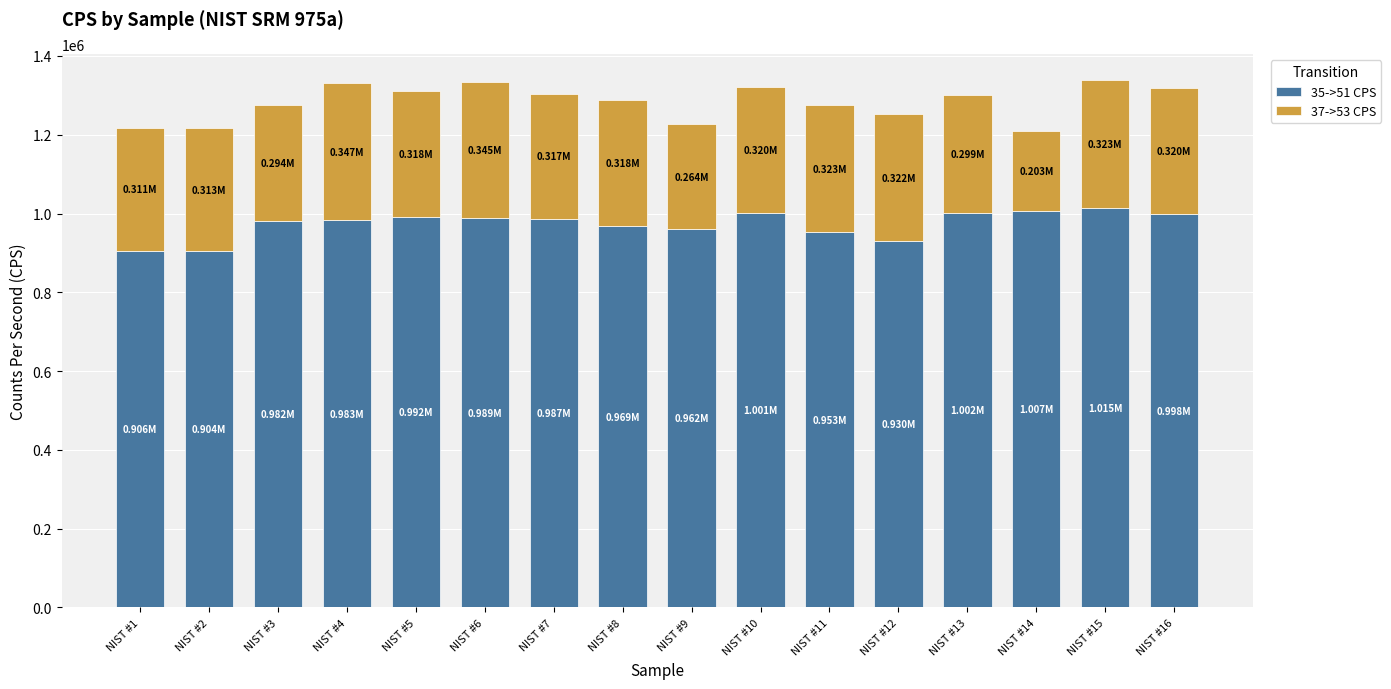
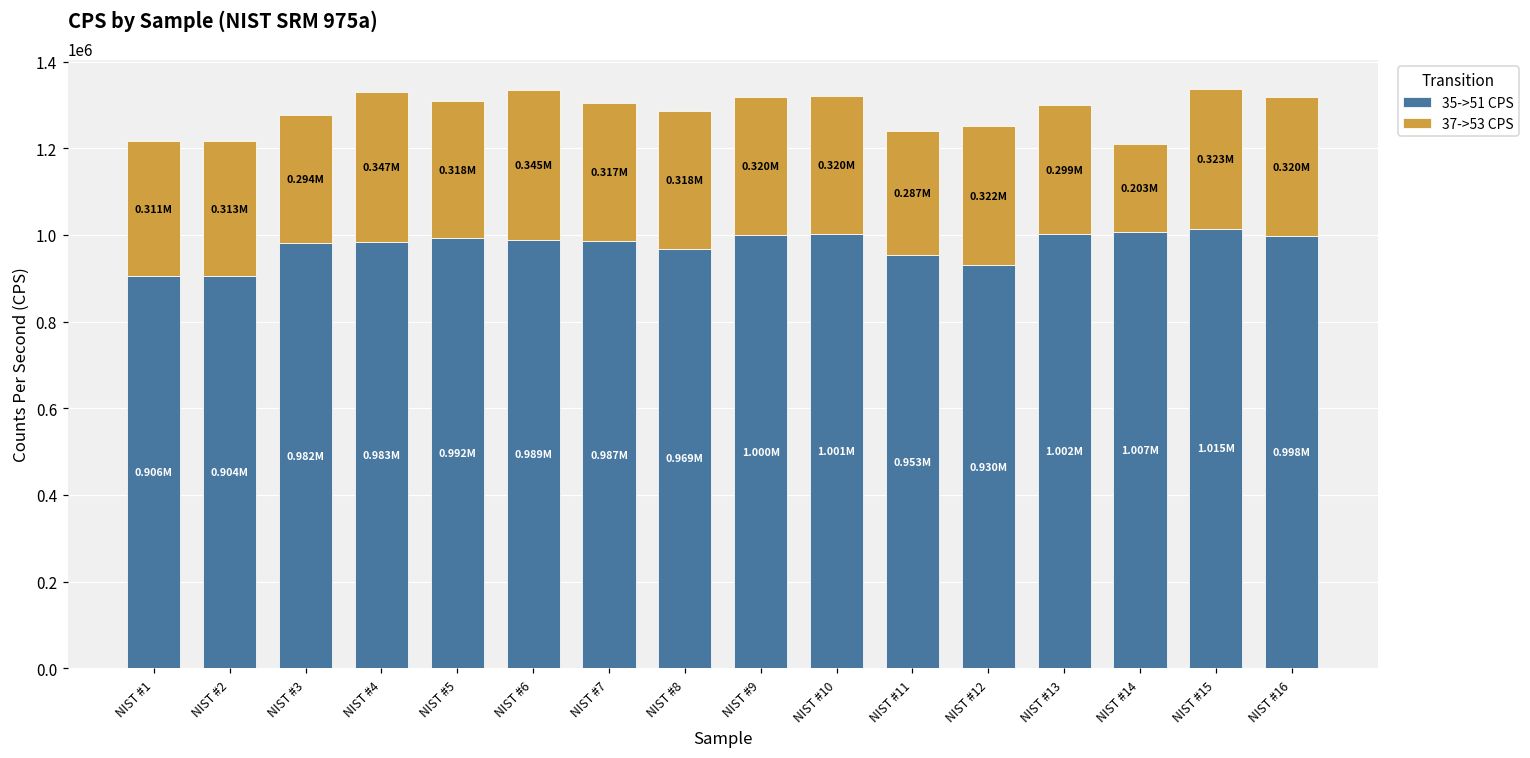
  {
    "35->51 CPS": {
      "NIST #1": "0.906M",
      "NIST #2": "0.904M",
      "NIST #3": "0.982M",
      "NIST #4": "0.983M",
      "NIST #5": "0.992M",
      "NIST #6": "0.989M",
      "NIST #7": "0.987M",
      "NIST #8": "0.969M",
-     "NIST #9": "0.962M",
+     "NIST #9": "1.000M",
      "NIST #10": "1.001M",
      "NIST #11": "0.953M",
      "NIST #12": "0.930M",
      "NIST #13": "1.002M",
      "NIST #14": "1.007M",
      "NIST #15": "1.015M",
      "NIST #16": "0.998M"
    },
    "37->53 CPS": {
      "NIST #1": "0.311M",
      "NIST #2": "0.313M",
      "NIST #3": "0.294M",
      "NIST #4": "0.347M",
      "NIST #5": "0.318M",
      "NIST #6": "0.345M",
      "NIST #7": "0.317M",
      "NIST #8": "0.318M",
-     "NIST #9": "0.264M",
+     "NIST #9": "0.320M",
      "NIST #10": "0.320M",
-     "NIST #11": "0.323M",
+     "NIST #11": "0.287M",
      "NIST #12": "0.322M",
      "NIST #13": "0.299M",
      "NIST #14": "0.203M",
      "NIST #15": "0.323M",
      "NIST #16": "0.320M"
    }
  }
